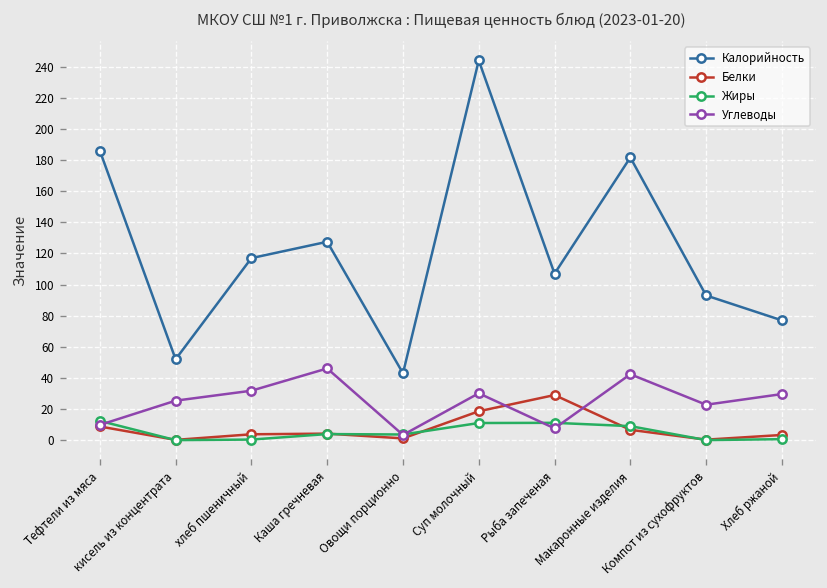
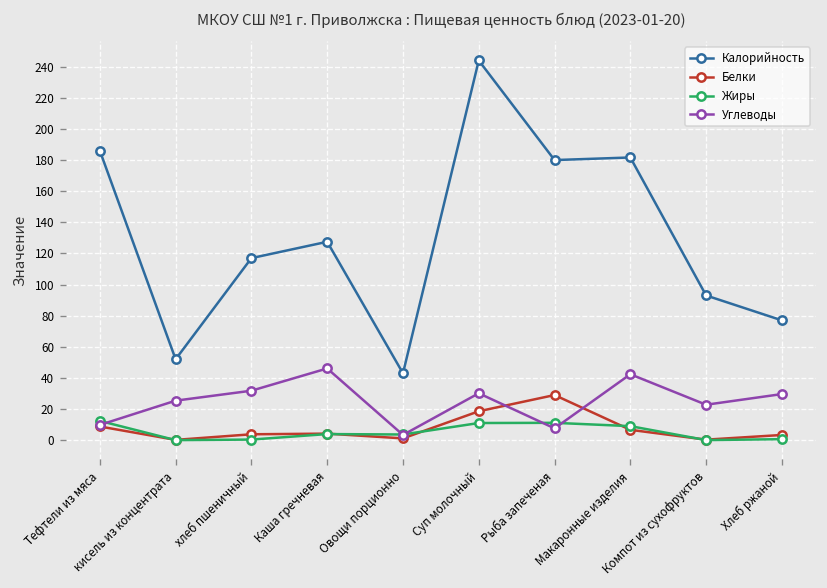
  {
    "Калорийность": {
      "Тефтели из мяса": 186,
      "кисель из концентрата": 52,
      "хлеб пшеничный": 117,
      "Каша гречневая": 128,
      "Овощи порционно": 43,
      "Суп молочный": 244,
-     "Рыба запеченая": 107,
+     "Рыба запеченая": 180,
      "Макаронные изделия": 182,
      "Компот из сухофруктов": 93,
      "Хлеб ржаной": 77
    },
    "Белки": {
      "хлеб пшеничный": 4,
      "Овощи порционно": 1,
      "Суп молочный": 19,
      "Рыба запеченая": 29,
      "Макаронные изделия": 7,
      "Хлеб ржаной": 3
    },
    "Жиры": {
      "Тефтели из мяса": 12,
      "хлеб пшеничный": 0,
      "Суп молочный": 11,
      "Рыба запеченая": 11,
      "Макаронные изделия": 9,
      "Хлеб ржаной": 1
    },
    "Углеводы": {
      "кисель из концентрата": 25,
      "хлеб пшеничный": 32,
      "Каша гречневая": 46,
      "Суп молочный": 30,
      "Рыба запеченая": 8,
      "Макаронные изделия": 42,
      "Компот из сухофруктов": 23,
      "Хлеб ржаной": 30
    }
  }
